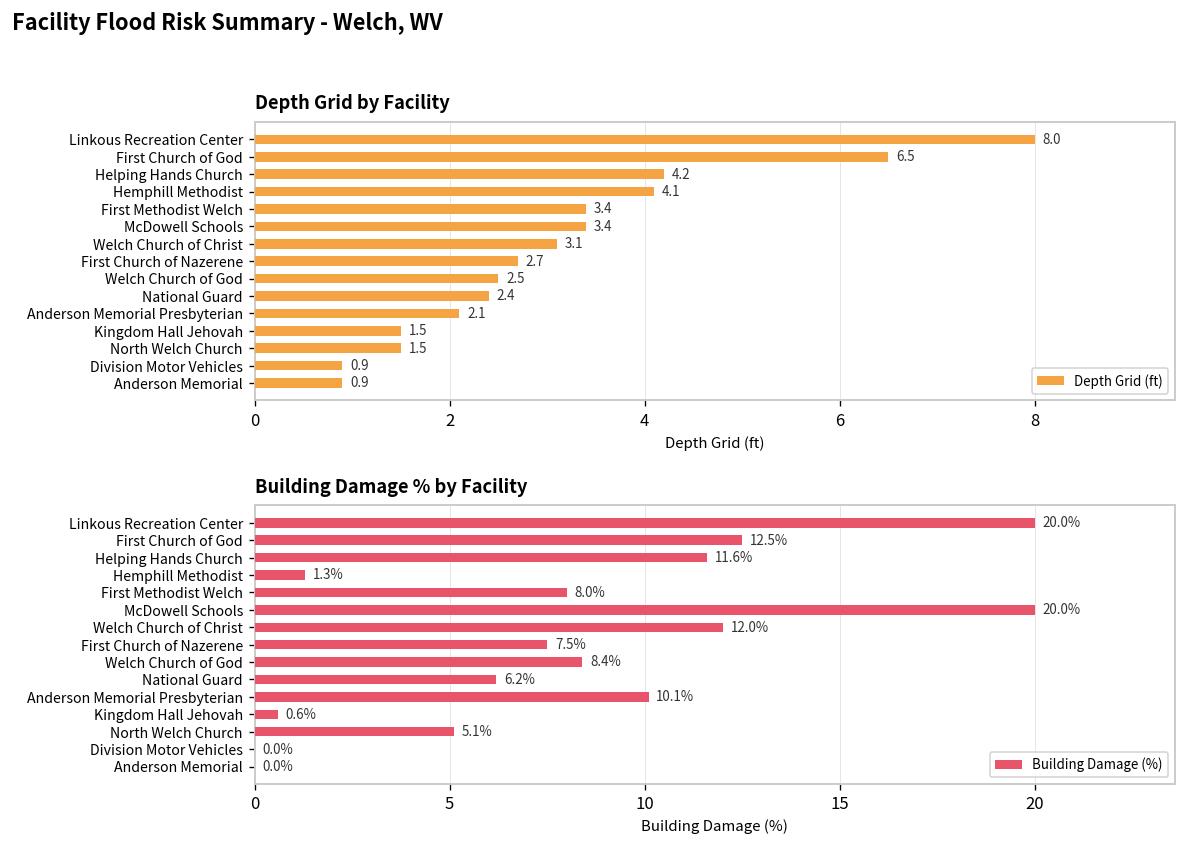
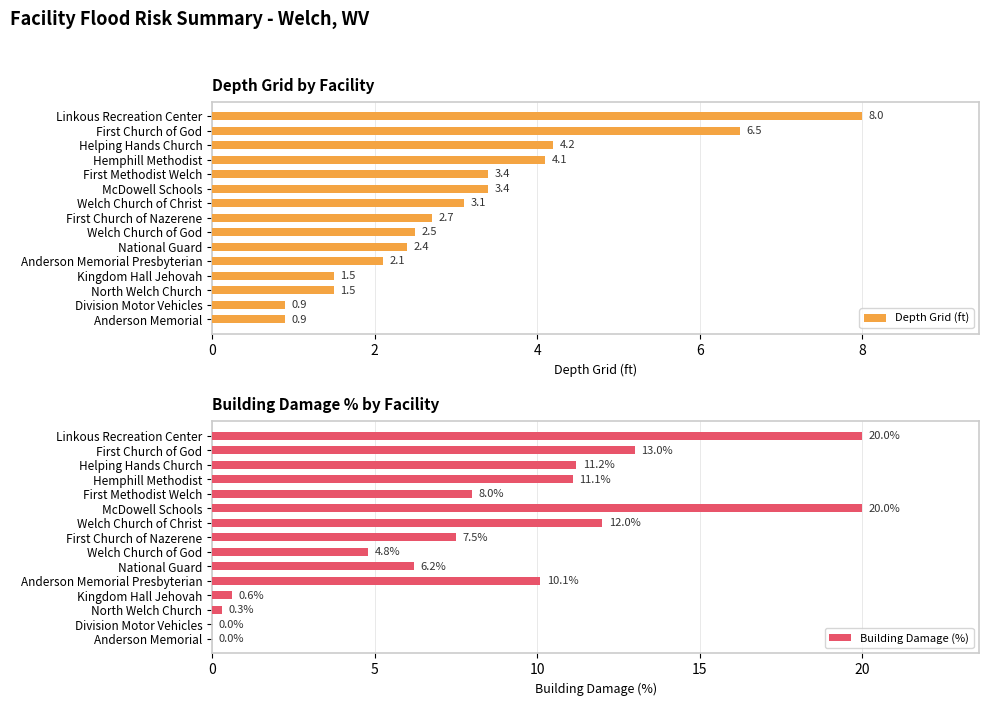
  {
    "Depth Grid by Facility": {
      "Linkous Recreation Center": "8.0",
      "First Church of God": "6.5",
      "Helping Hands Church": "4.2",
      "Hemphill Methodist": "4.1",
      "First Methodist Welch": "3.4",
      "McDowell Schools": "3.4",
      "Welch Church of Christ": "3.1",
      "First Church of Nazerene": "2.7",
      "Welch Church of God": "2.5",
      "National Guard": "2.4",
      "Anderson Memorial Presbyterian": "2.1",
      "Kingdom Hall Jehovah": "1.5",
      "North Welch Church": "1.5",
      "Division Motor Vehicles": "0.9",
      "Anderson Memorial": "0.9"
    },
    "Building Damage % by Facility": {
      "Linkous Recreation Center": "20.0%",
-     "First Church of God": "12.5%",
-     "Helping Hands Church": "11.6%",
-     "Hemphill Methodist": "1.3%",
+     "First Church of God": "13.0%",
+     "Helping Hands Church": "11.2%",
+     "Hemphill Methodist": "11.1%",
      "First Methodist Welch": "8.0%",
      "McDowell Schools": "20.0%",
      "Welch Church of Christ": "12.0%",
      "First Church of Nazerene": "7.5%",
-     "Welch Church of God": "8.4%",
+     "Welch Church of God": "4.8%",
      "National Guard": "6.2%",
      "Anderson Memorial Presbyterian": "10.1%",
      "Kingdom Hall Jehovah": "0.6%",
-     "North Welch Church": "5.1%",
+     "North Welch Church": "0.3%",
      "Division Motor Vehicles": "0.0%",
      "Anderson Memorial": "0.0%"
    }
  }
